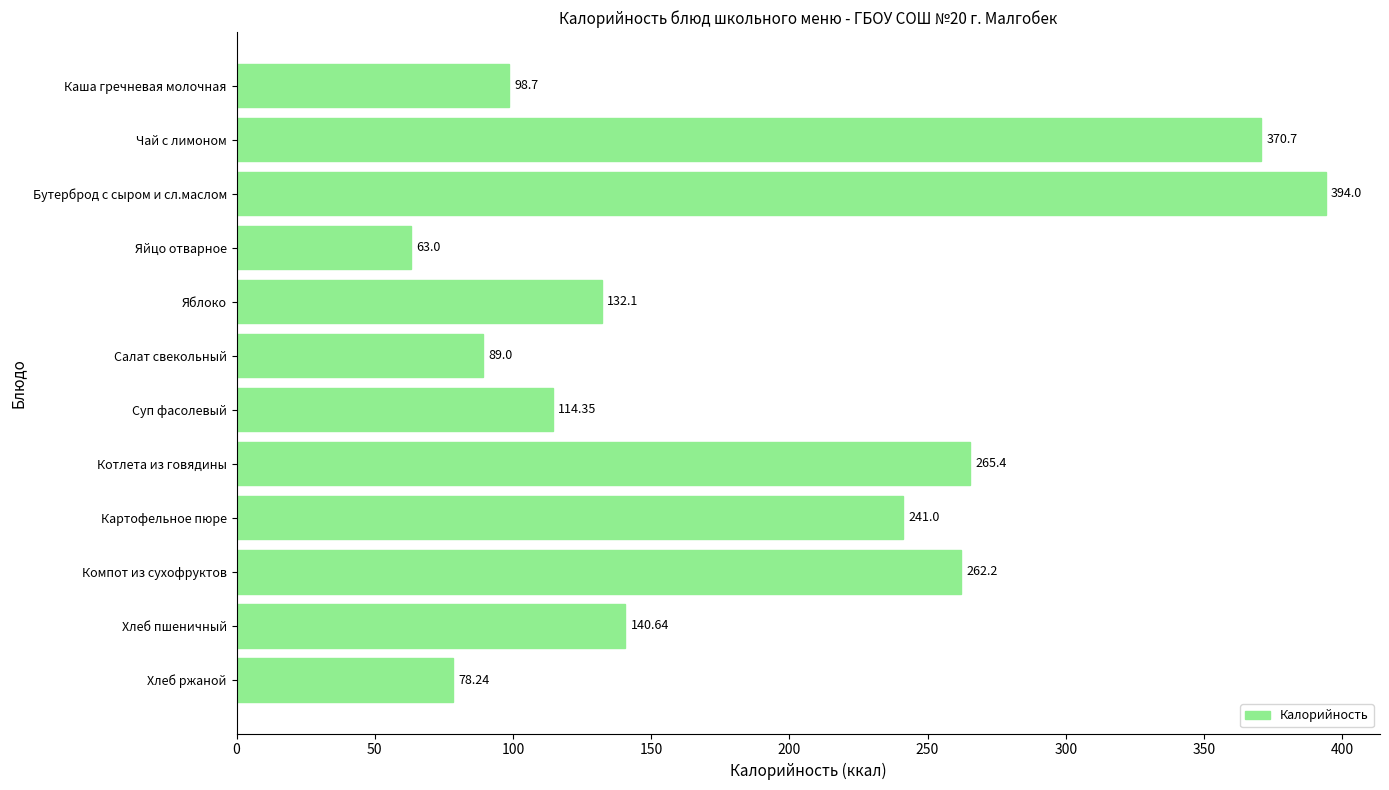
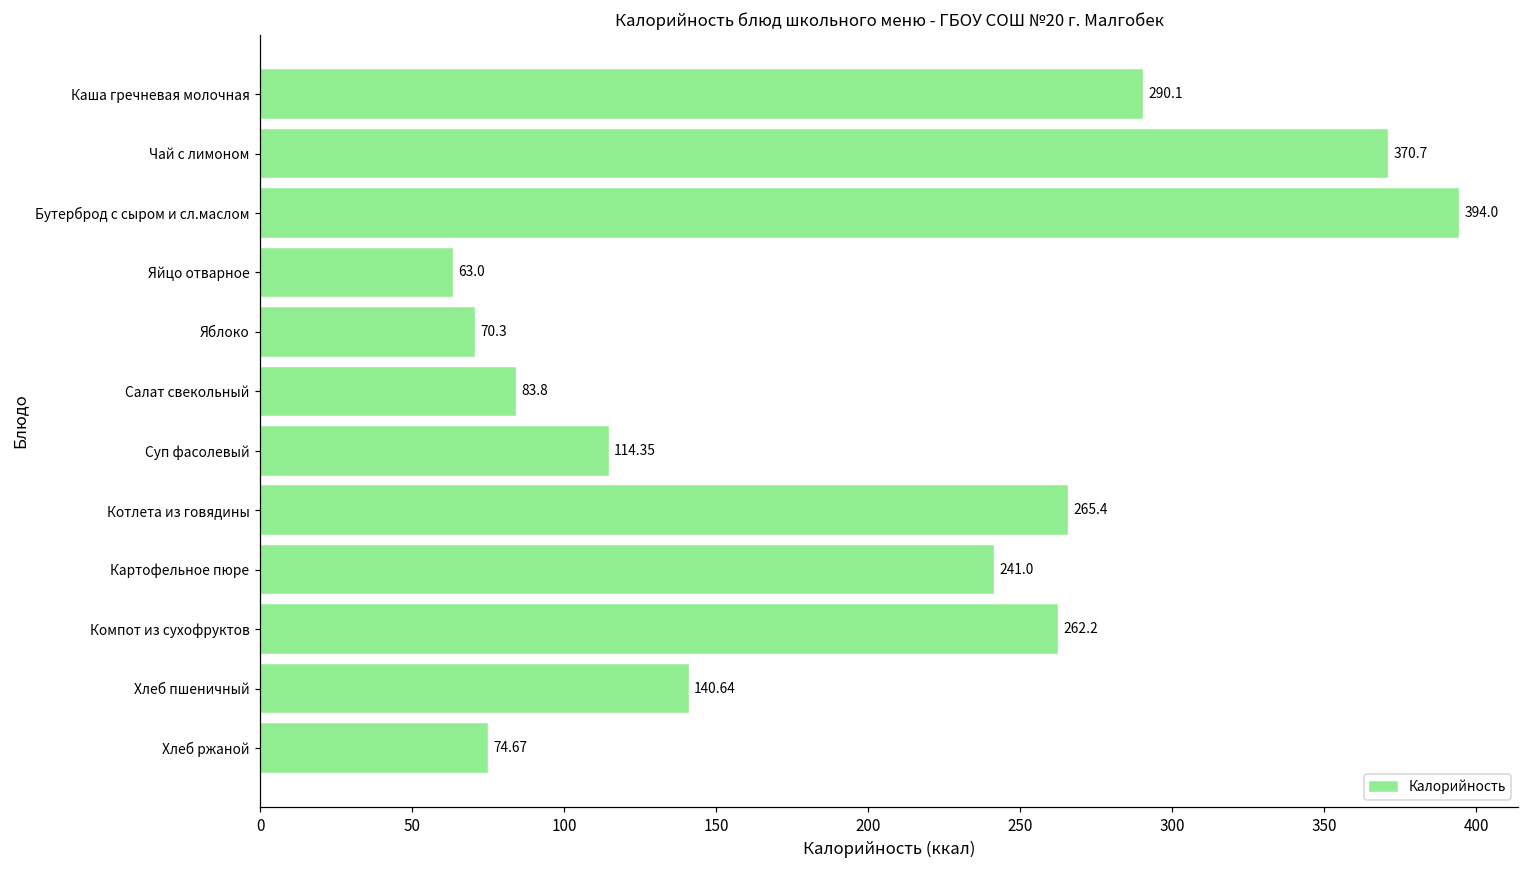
  {
-   "Каша гречневая молочная": 98.7,
+   "Каша гречневая молочная": 290.1,
    "Чай с лимоном": 370.7,
    "Бутерброд с сыром и сл.маслом": 394.0,
    "Яйцо отварное": 63.0,
-   "Яблоко": 132.1,
-   "Салат свекольный": 89.0,
+   "Яблоко": 70.3,
+   "Салат свекольный": 83.8,
    "Суп фасолевый": 114.35,
    "Котлета из говядины": 265.4,
    "Картофельное пюре": 241.0,
    "Компот из сухофруктов": 262.2,
    "Хлеб пшеничный": 140.64,
-   "Хлеб ржаной": 78.24
+   "Хлеб ржаной": 74.67
  }
